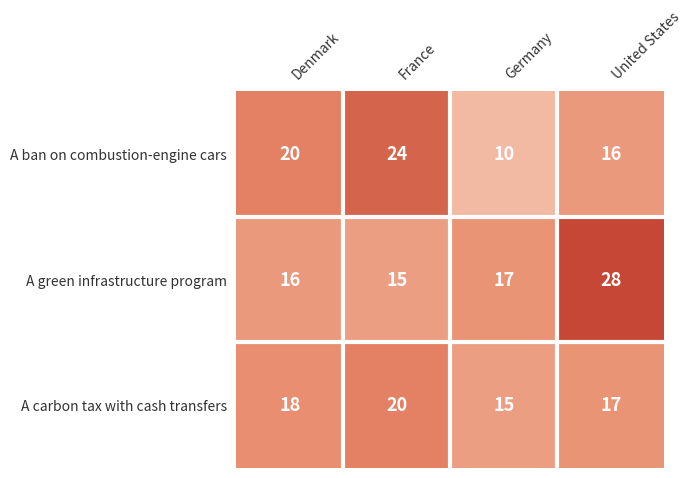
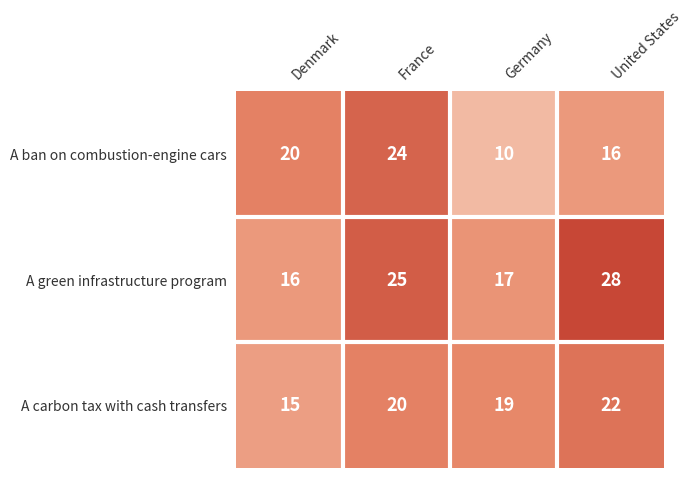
  {
    "A ban on combustion-engine cars": {
      "Denmark": 20,
      "France": 24,
      "Germany": 10,
      "United States": 16
    },
    "A green infrastructure program": {
      "Denmark": 16,
-     "France": 15,
+     "France": 25,
      "Germany": 17,
      "United States": 28
    },
    "A carbon tax with cash transfers": {
-     "Denmark": 18,
+     "Denmark": 15,
      "France": 20,
-     "Germany": 15,
-     "United States": 17
+     "Germany": 19,
+     "United States": 22
    }
  }
